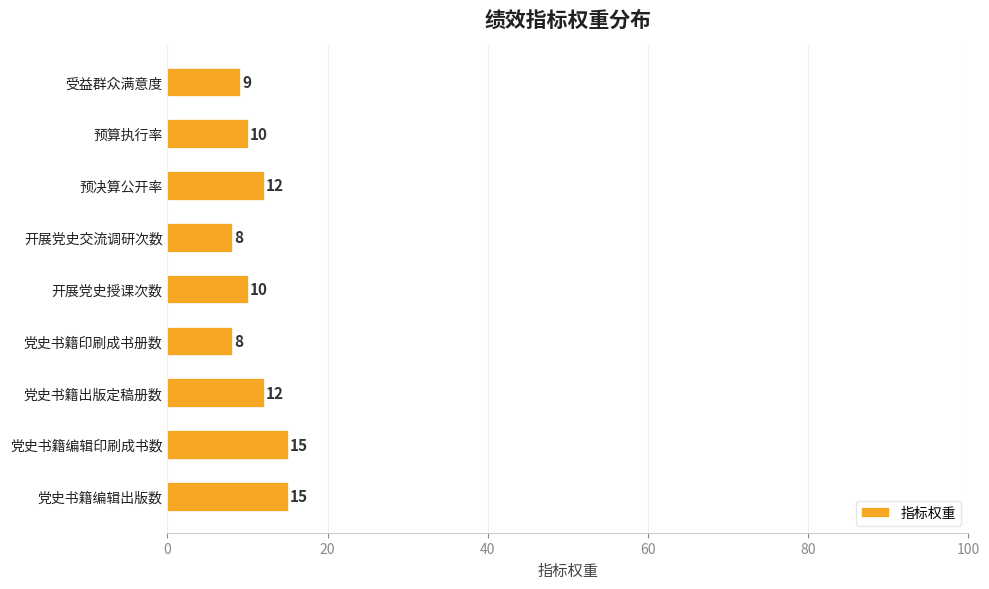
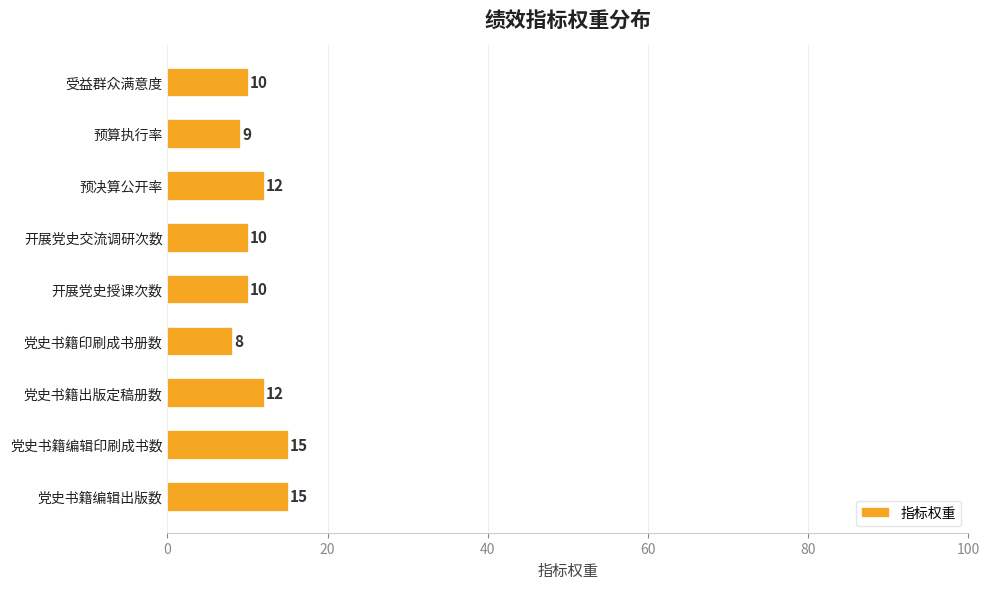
  {
-   "受益群众满意度": 9,
-   "预算执行率": 10,
+   "受益群众满意度": 10,
+   "预算执行率": 9,
    "预决算公开率": 12,
-   "开展党史交流调研次数": 8,
+   "开展党史交流调研次数": 10,
    "开展党史授课次数": 10,
    "党史书籍印刷成书册数": 8,
    "党史书籍出版定稿册数": 12,
    "党史书籍编辑印刷成书数": 15,
    "党史书籍编辑出版数": 15
  }
